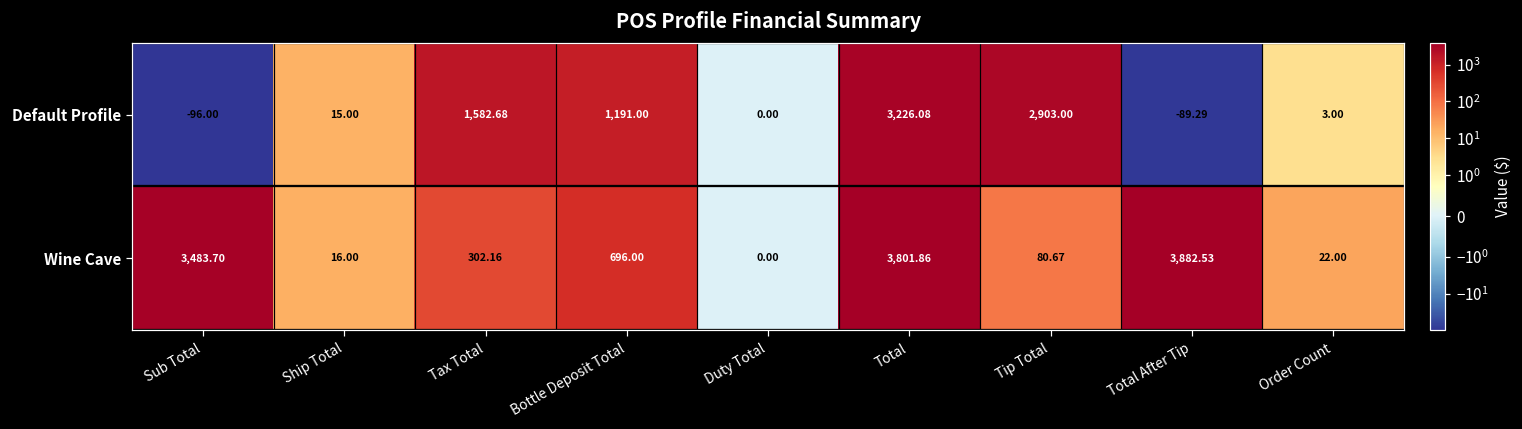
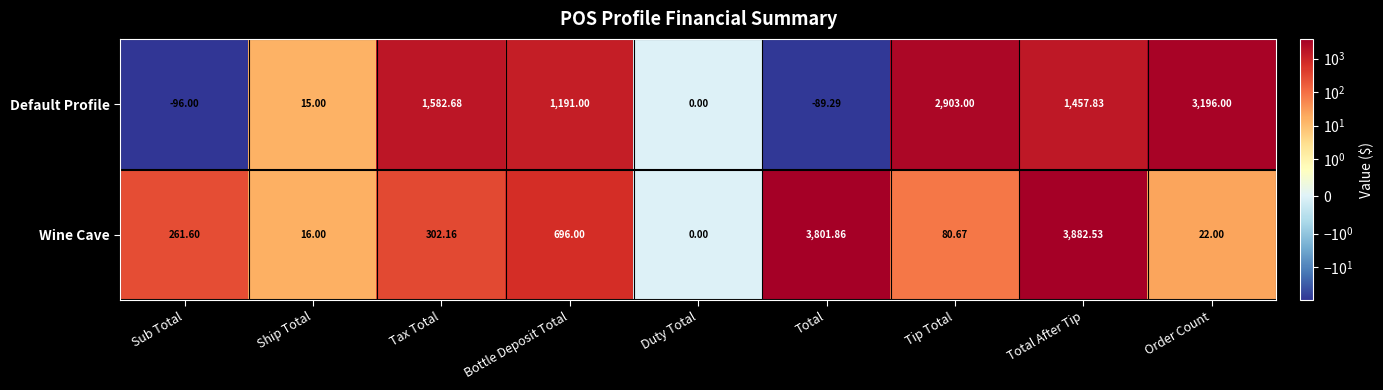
  {
    "Default Profile": {
      "Sub Total": "-96.00",
      "Ship Total": "15.00",
      "Tax Total": "1,582.68",
      "Bottle Deposit Total": "1,191.00",
      "Duty Total": "0.00",
-     "Total": "3,226.08",
+     "Total": "-89.29",
      "Tip Total": "2,903.00",
-     "Total After Tip": "-89.29",
-     "Order Count": "3.00"
+     "Total After Tip": "1,457.83",
+     "Order Count": "3,196.00"
    },
    "Wine Cave": {
-     "Sub Total": "3,483.70",
+     "Sub Total": "261.60",
      "Ship Total": "16.00",
      "Tax Total": "302.16",
      "Bottle Deposit Total": "696.00",
      "Duty Total": "0.00",
      "Total": "3,801.86",
      "Tip Total": "80.67",
      "Total After Tip": "3,882.53",
      "Order Count": "22.00"
    }
  }
